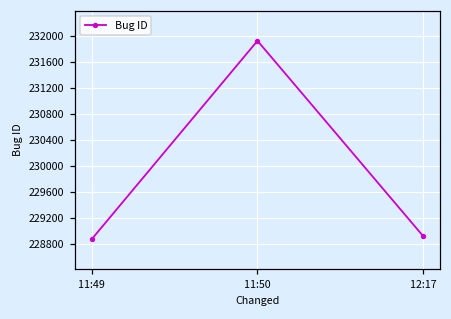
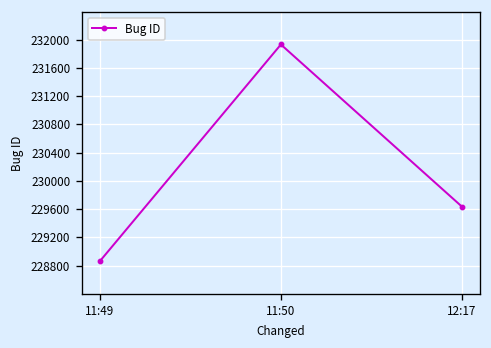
  {
    "11:49": 228900,
    "11:50": 231900,
-   "12:17": 228900
+   "12:17": 229600
  }
